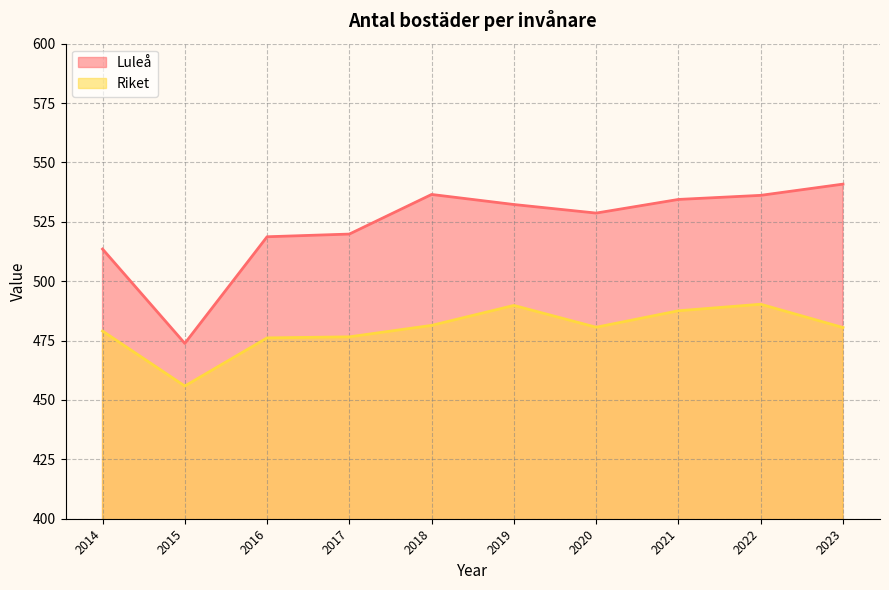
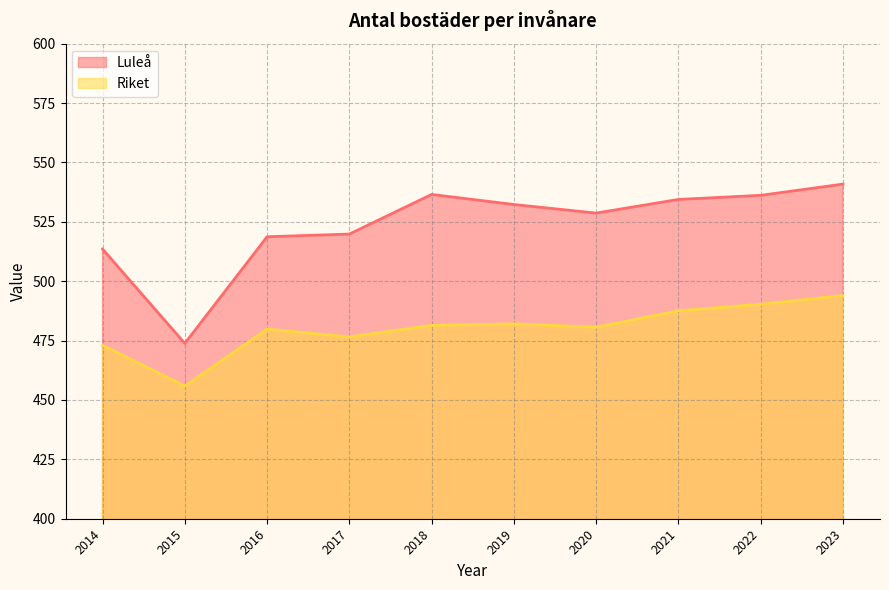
  {
    "Luleå": {
      "2014": 514,
      "2015": 474,
      "2016": 519,
      "2017": 520,
      "2018": 537,
      "2019": 532,
      "2020": 529,
      "2021": 534,
      "2022": 536,
      "2023": 541
    },
    "Riket": {
-     "2014": 479,
+     "2014": 473,
      "2015": 456,
-     "2016": 476,
+     "2016": 480,
      "2017": 477,
      "2018": 481,
-     "2019": 490,
+     "2019": 482,
      "2020": 481,
      "2021": 488,
      "2022": 490,
-     "2023": 480
+     "2023": 494
    }
  }
